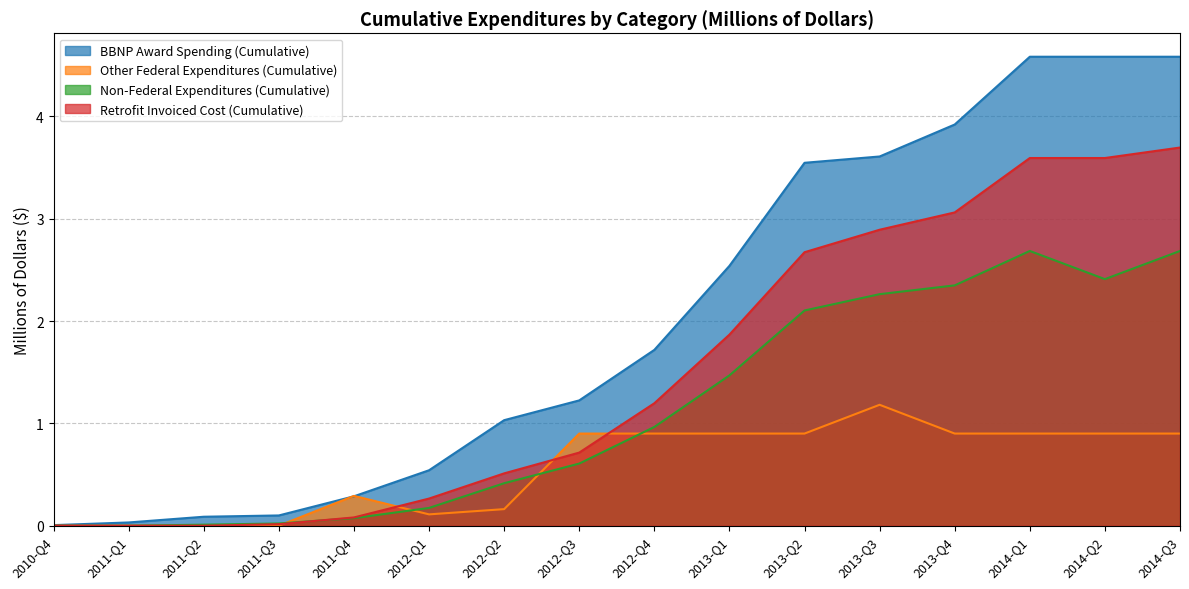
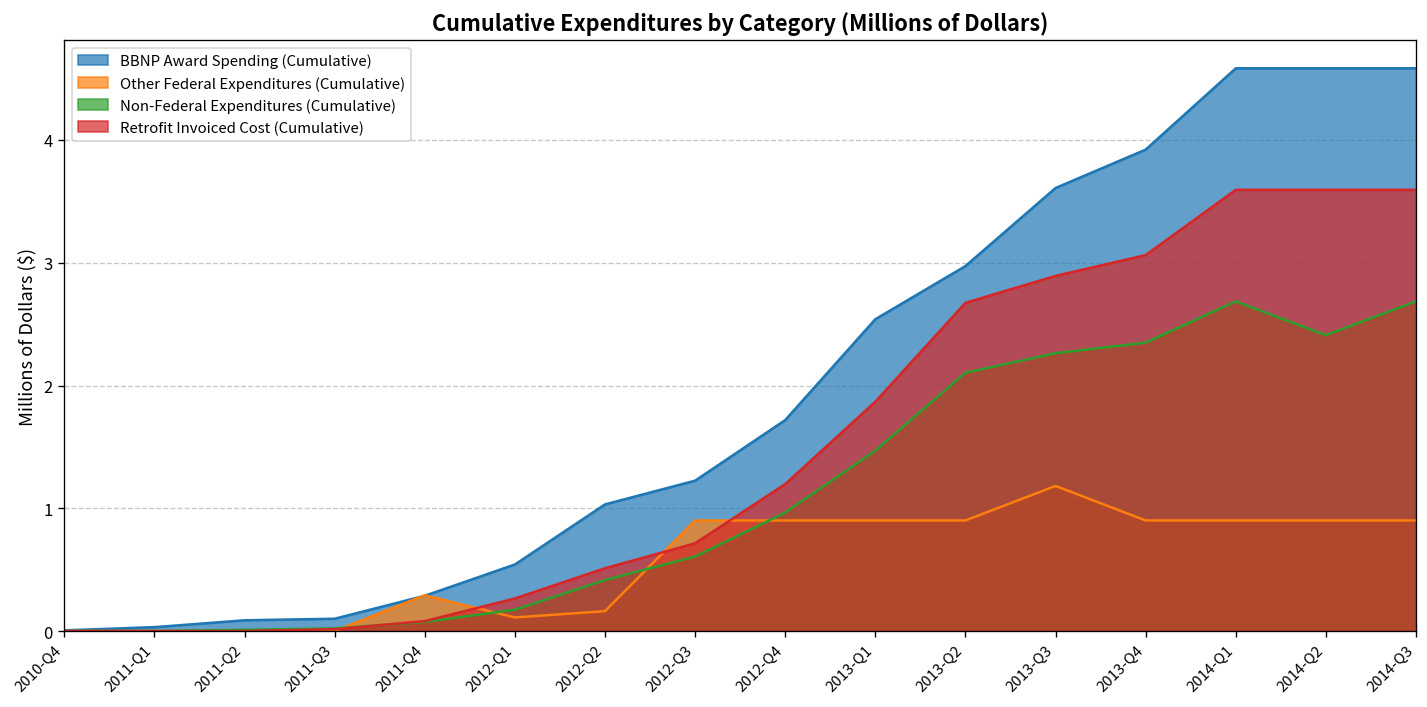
  {
    "BBNP Award Spending (Cumulative)": {
      "2011-Q1": 0.03,
      "2011-Q2": 0.09,
      "2011-Q3": 0.10,
      "2012-Q1": 0.54,
      "2012-Q2": 1.03,
      "2012-Q3": 1.22,
      "2012-Q4": 1.72,
      "2013-Q1": 2.54,
-     "2013-Q2": 3.55,
+     "2013-Q2": 2.97,
      "2013-Q3": 3.61,
      "2013-Q4": 3.92,
      "2014-Q1": 4.58,
      "2014-Q2": 4.58,
      "2014-Q3": 4.58
    },
    "Other Federal Expenditures (Cumulative)": {
      "2012-Q1": 0.11,
      "2012-Q2": 0.16,
      "2012-Q3": 0.90,
      "2012-Q4": 0.90,
      "2013-Q1": 0.90,
      "2013-Q2": 0.90,
      "2013-Q3": 1.18,
      "2013-Q4": 0.90,
      "2014-Q1": 0.90,
      "2014-Q2": 0.90,
      "2014-Q3": 0.90
    },
    "Non-Federal Expenditures (Cumulative)": {
      "2012-Q1": 0.17,
      "2012-Q2": 0.42,
      "2012-Q3": 0.61,
      "2012-Q4": 0.97,
      "2013-Q1": 1.47,
      "2013-Q2": 2.10,
      "2013-Q3": 2.26,
      "2013-Q4": 2.35,
      "2014-Q1": 2.69,
      "2014-Q2": 2.41,
      "2014-Q3": 2.69
    },
    "Retrofit Invoiced Cost (Cumulative)": {
      "2012-Q1": 0.27,
      "2012-Q2": 0.51,
      "2012-Q3": 0.71,
      "2012-Q4": 1.20,
      "2013-Q1": 1.87,
      "2013-Q2": 2.67,
      "2013-Q3": 2.89,
      "2013-Q4": 3.06,
      "2014-Q1": 3.59,
      "2014-Q2": 3.59,
-     "2014-Q3": 3.70
+     "2014-Q3": 3.59
    }
  }
